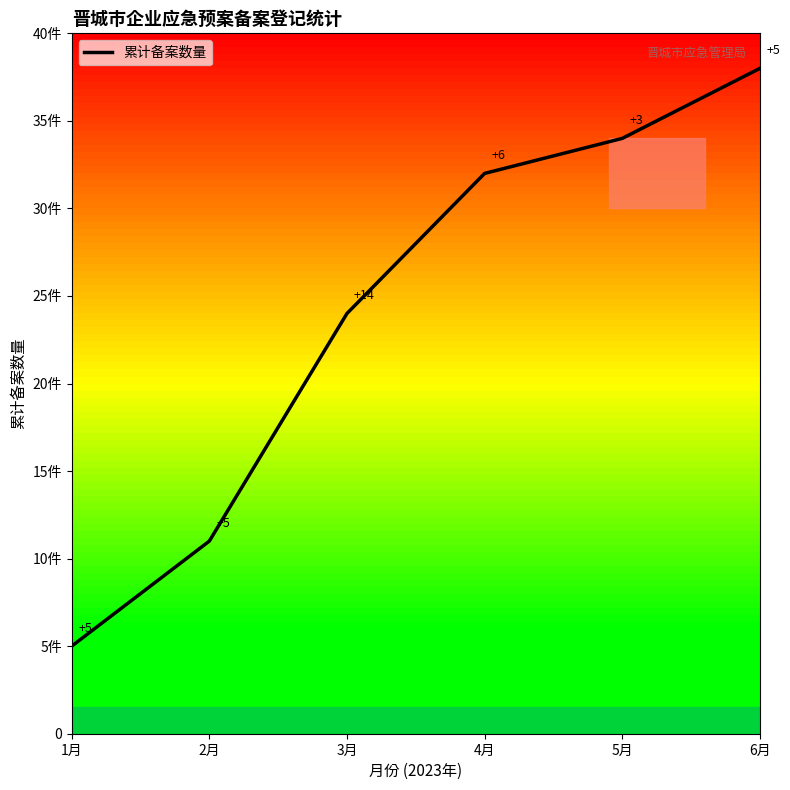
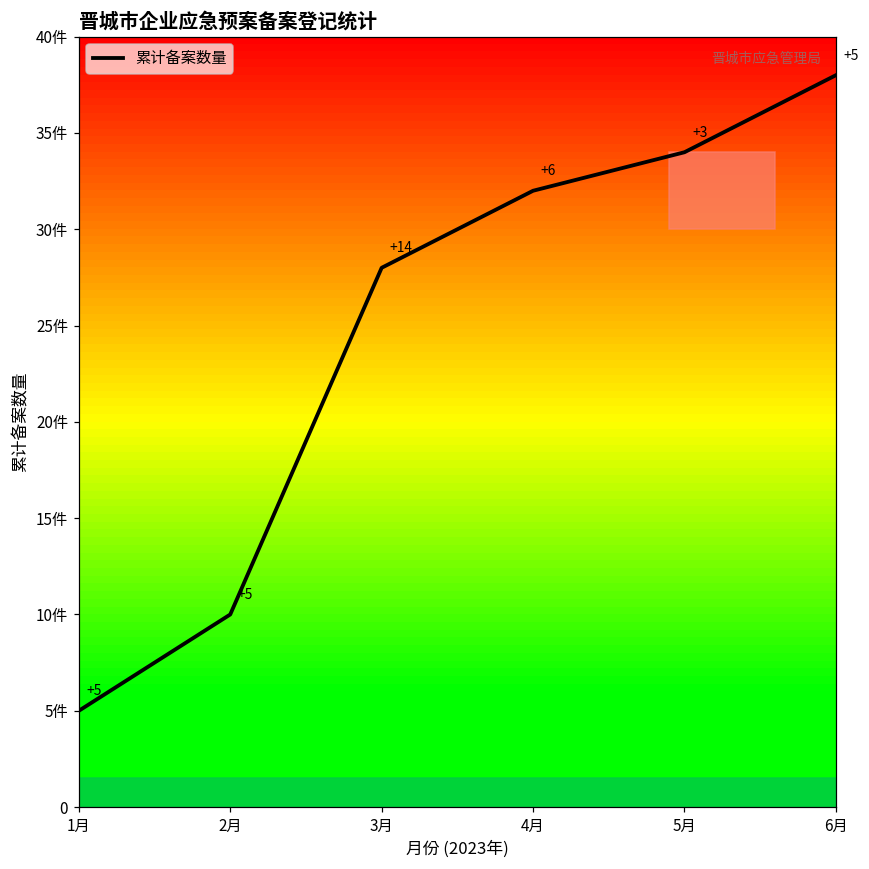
  {
-   "2月": "11件",
-   "3月": "24件"
+   "2月": "10件",
+   "3月": "28件"
  }
